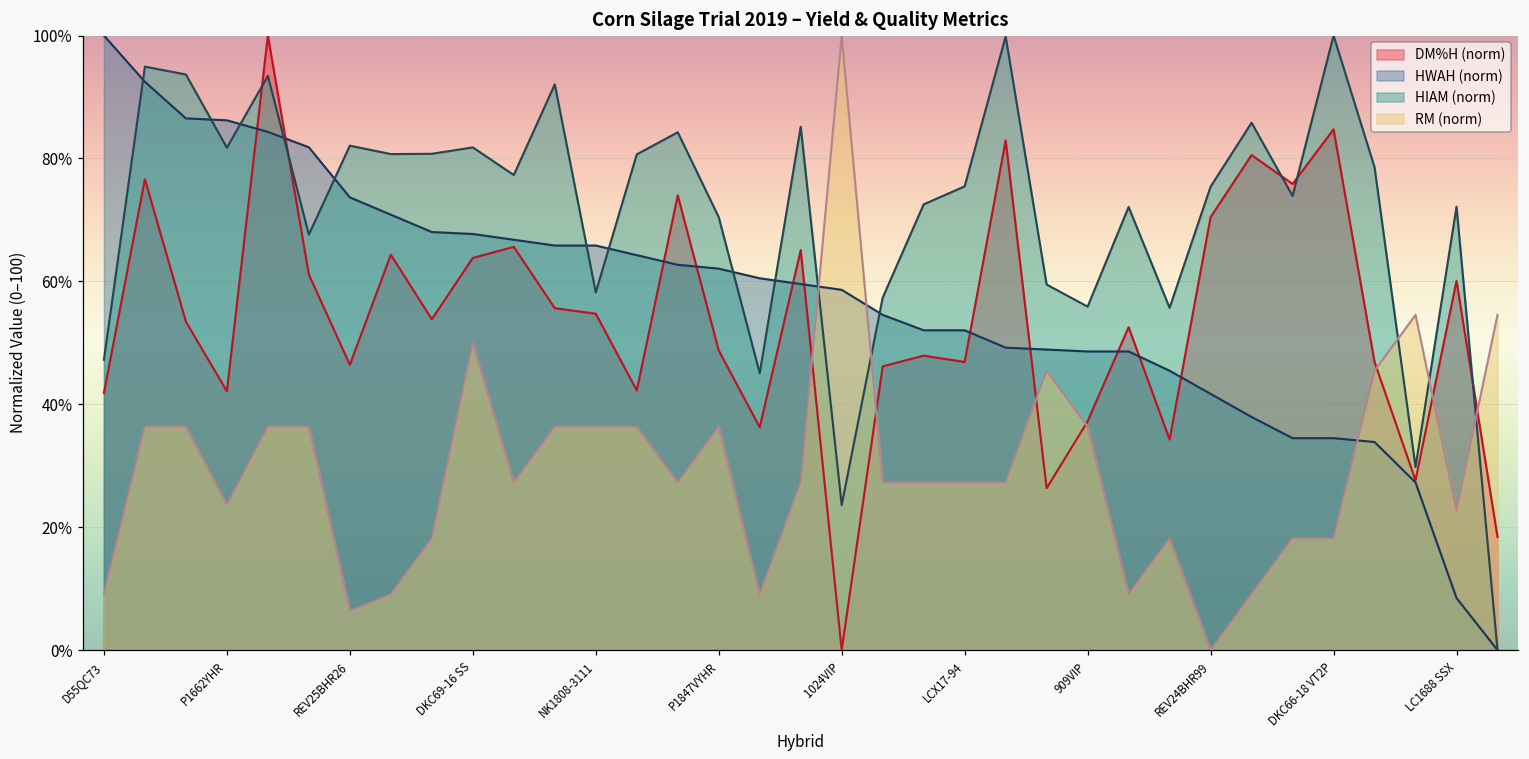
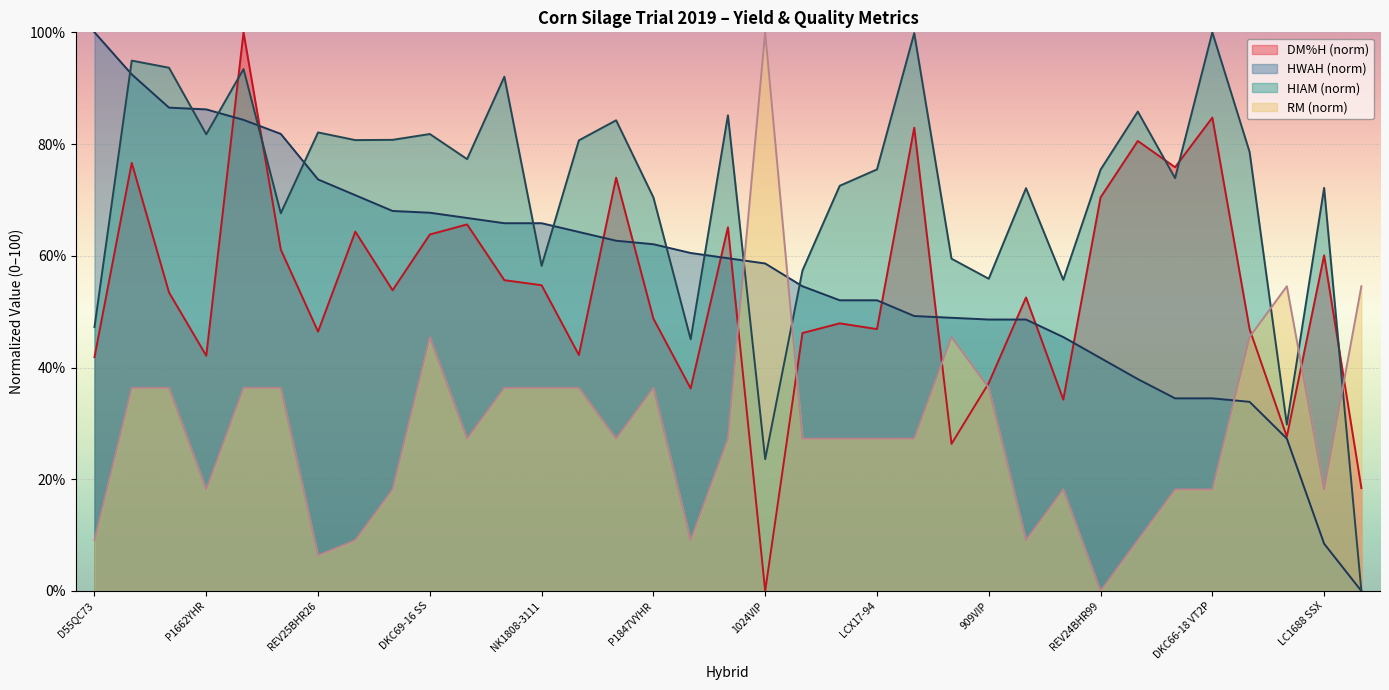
  {
    "DM%H (norm)": {
      "D55QC73": "42%",
      "P1662YHR": "42%",
      "REV25BHR26": "46%",
      "DKC69-16 SS": "64%",
      "NK1808-3111": "55%",
      "P1847VYHR": "49%",
      "1024VIP": "0%",
      "LCX17-94": "47%",
      "909VIP": "37%",
      "REV24BHR99": "70%",
      "DKC66-18 VT2P": "85%",
      "LC1688 SSX": "60%"
    },
    "RM (norm)": {
      "D55QC73": "9%",
-     "P1662YHR": "24%",
+     "P1662YHR": "18%",
      "REV25BHR26": "6%",
-     "DKC69-16 SS": "50%",
+     "DKC69-16 SS": "45%",
      "NK1808-3111": "36%",
      "P1847VYHR": "36%",
      "1024VIP": "100%",
      "LCX17-94": "27%",
      "909VIP": "36%",
      "REV24BHR99": "0%",
      "DKC66-18 VT2P": "18%",
-     "LC1688 SSX": "23%"
+     "LC1688 SSX": "18%"
    }
  }
